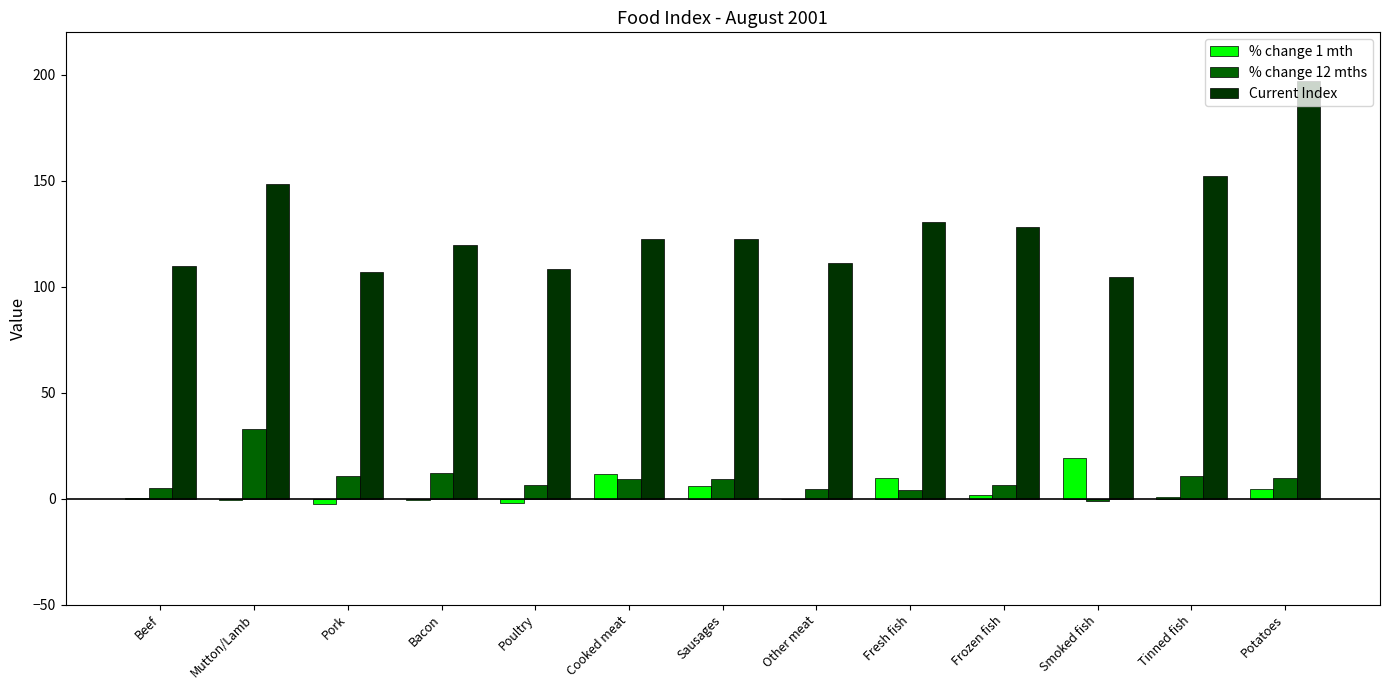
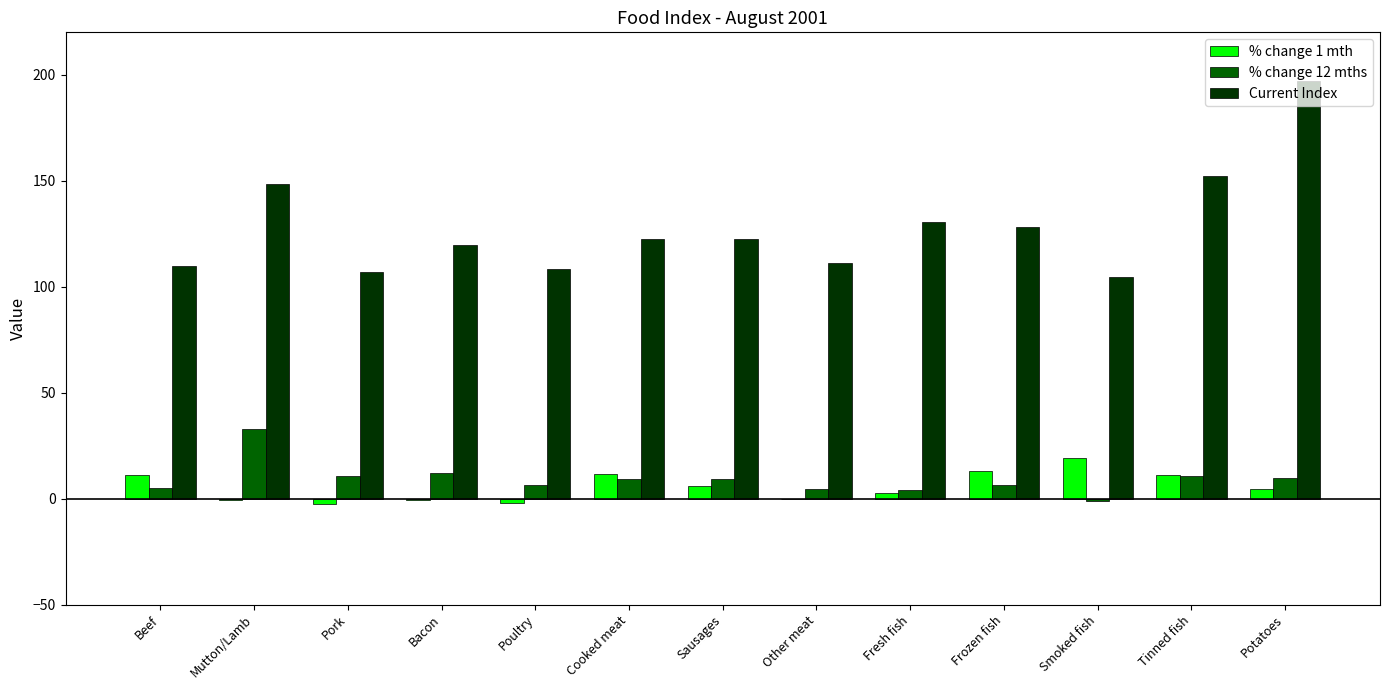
  {
    "% change 1 mth": {
-     "Beef": 0,
+     "Beef": 11,
      "Pork": -3,
      "Poultry": -2,
      "Cooked meat": 12,
      "Sausages": 6,
      "Other meat": 0,
-     "Fresh fish": 10,
-     "Frozen fish": 2,
+     "Fresh fish": 3,
+     "Frozen fish": 13,
      "Smoked fish": 19,
-     "Tinned fish": 1,
+     "Tinned fish": 11,
      "Potatoes": 4
    }
  }
